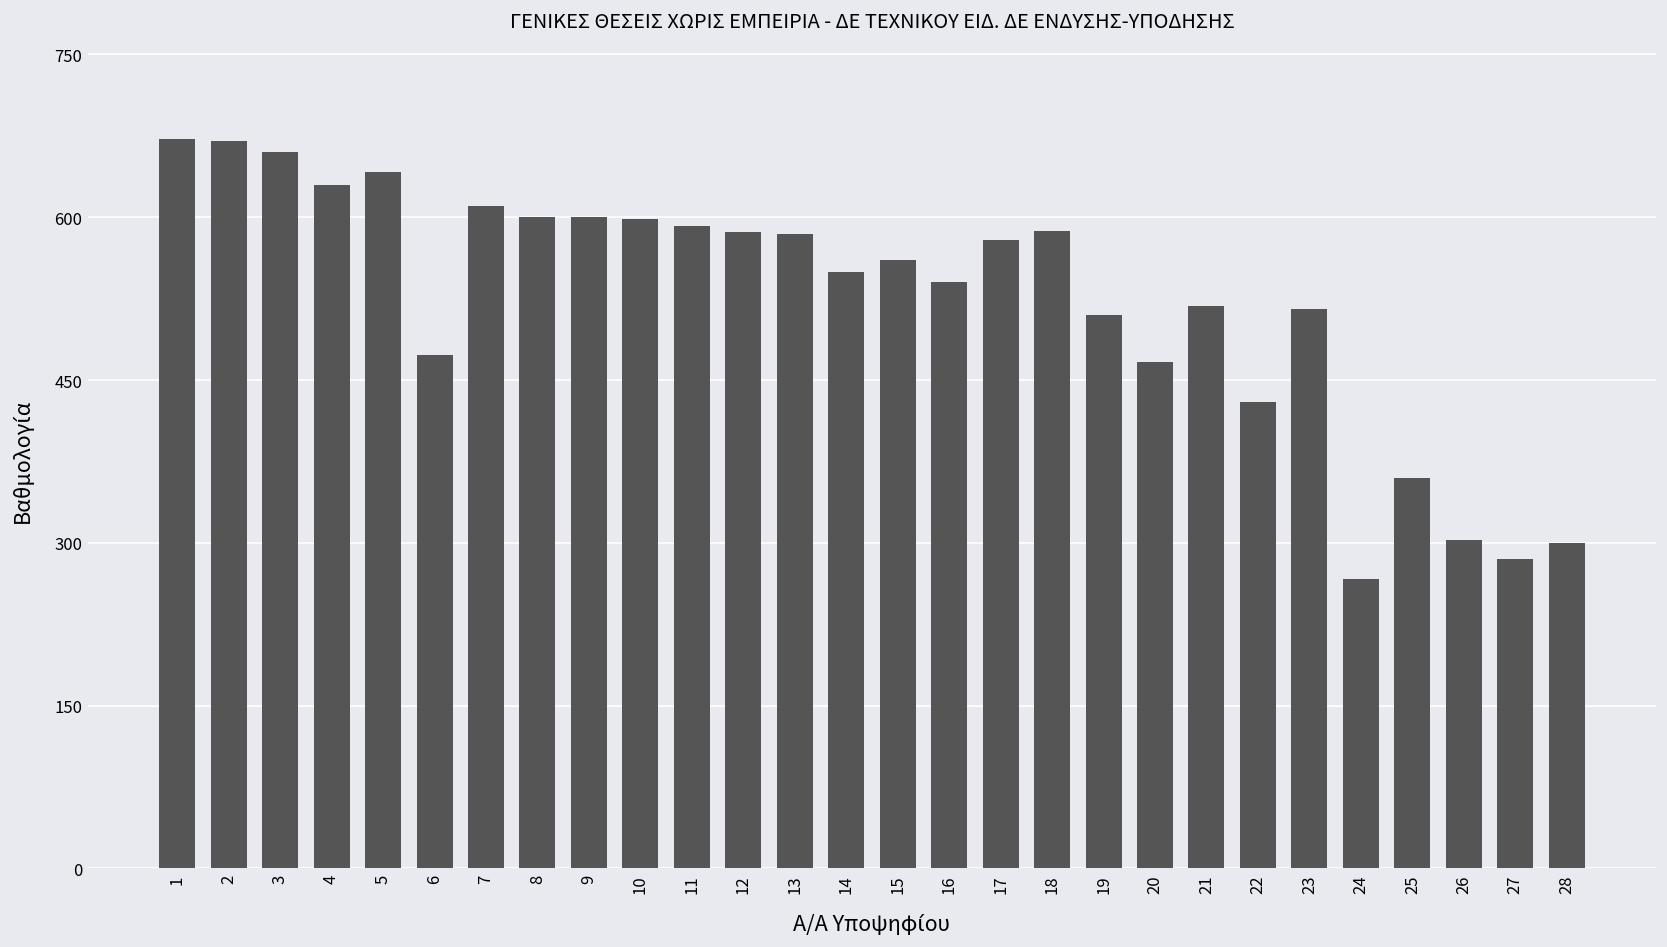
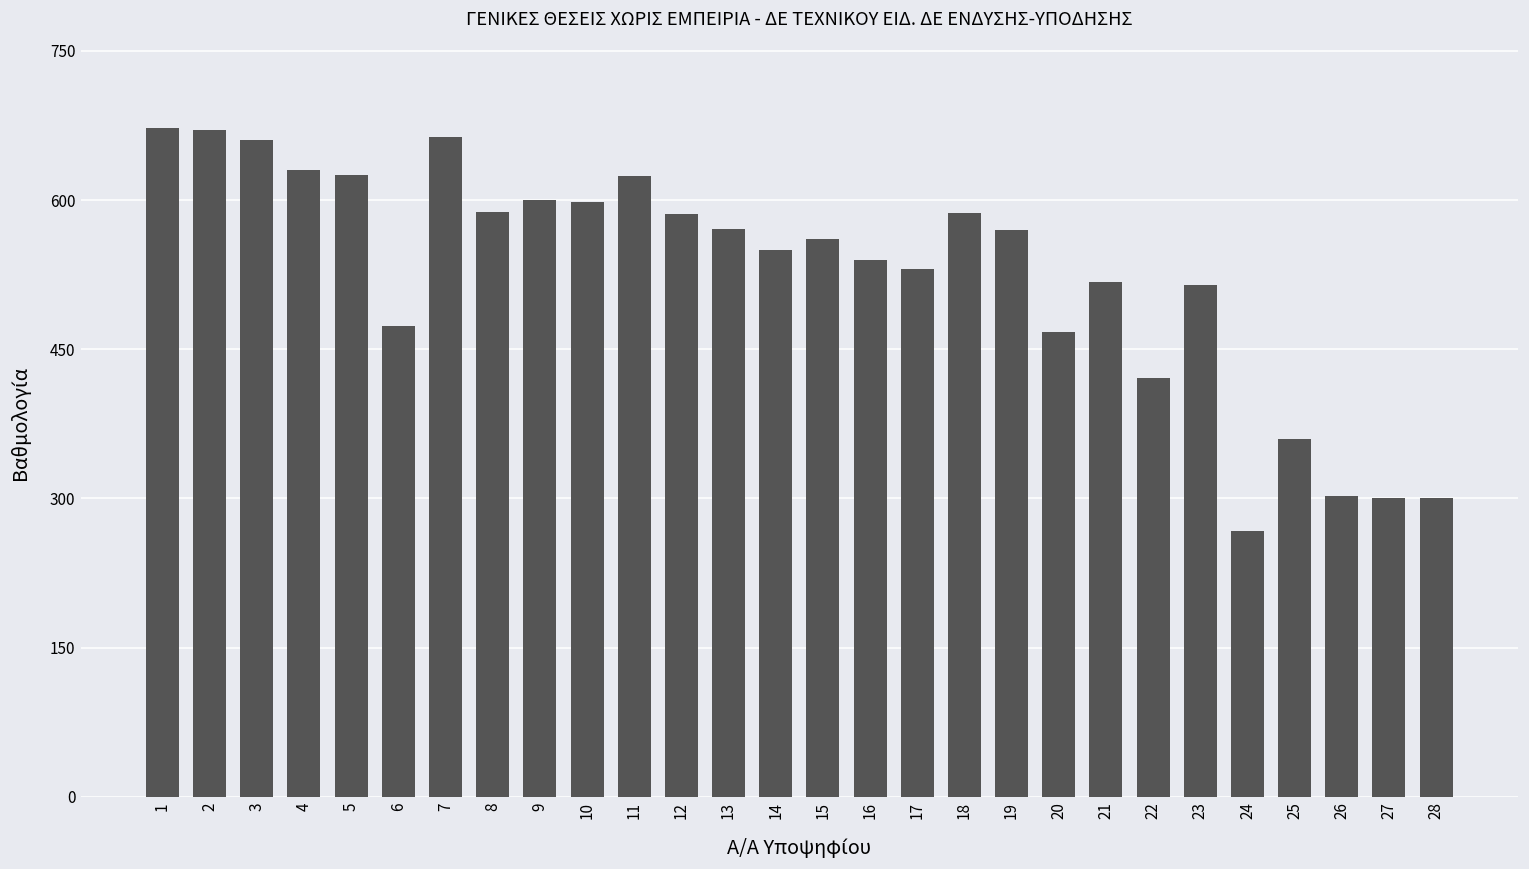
  {
    "1": 670,
    "2": 670,
    "3": 660,
    "4": 630,
-   "5": 640,
+   "5": 630,
    "6": 470,
-   "7": 610,
-   "8": 600,
+   "7": 660,
+   "8": 590,
    "9": 600,
    "10": 600,
-   "11": 590,
+   "11": 620,
    "12": 590,
-   "13": 590,
+   "13": 570,
    "14": 550,
    "15": 560,
    "16": 540,
-   "17": 580,
+   "17": 530,
    "18": 590,
-   "19": 510,
+   "19": 570,
    "20": 470,
    "21": 520,
-   "22": 430,
+   "22": 420,
    "23": 520,
    "24": 270,
    "25": 360,
    "26": 300,
-   "27": 290,
+   "27": 300,
    "28": 300
  }
